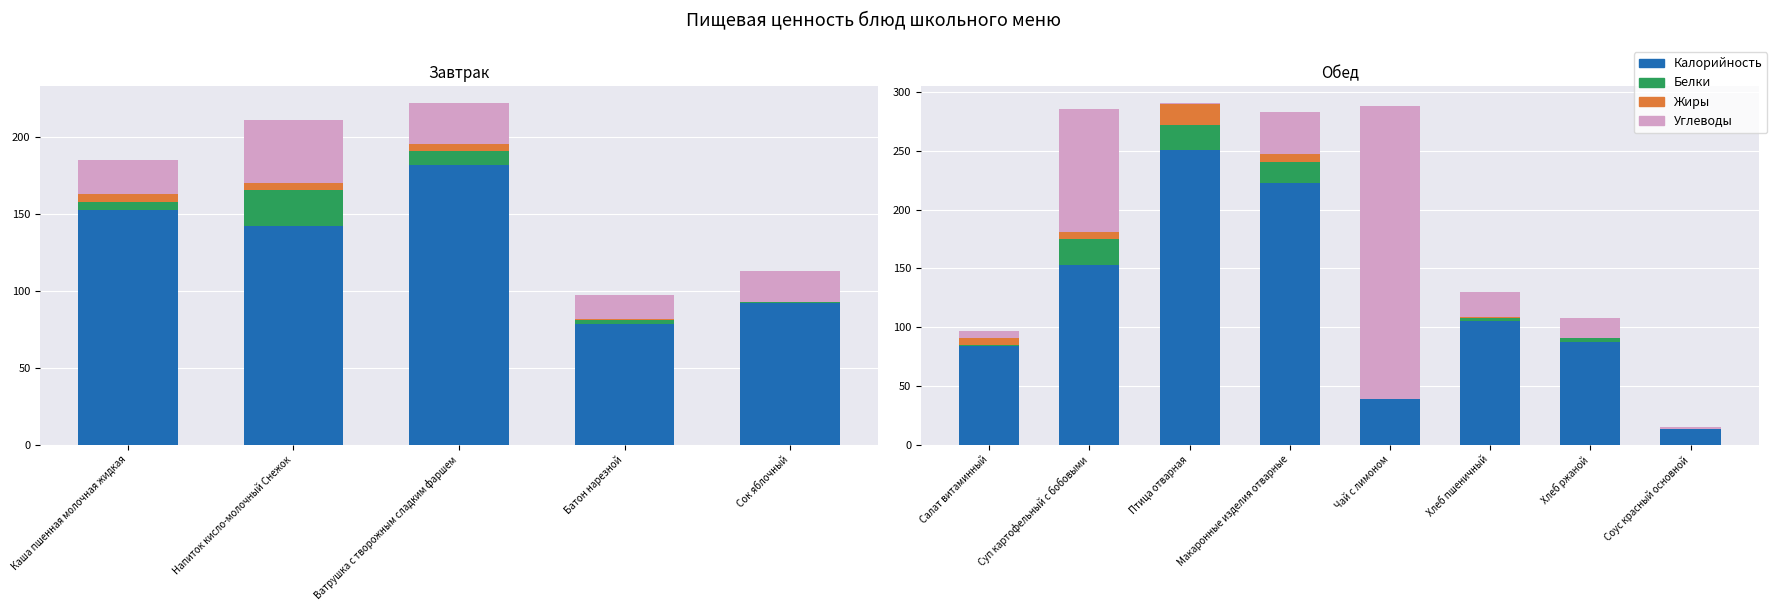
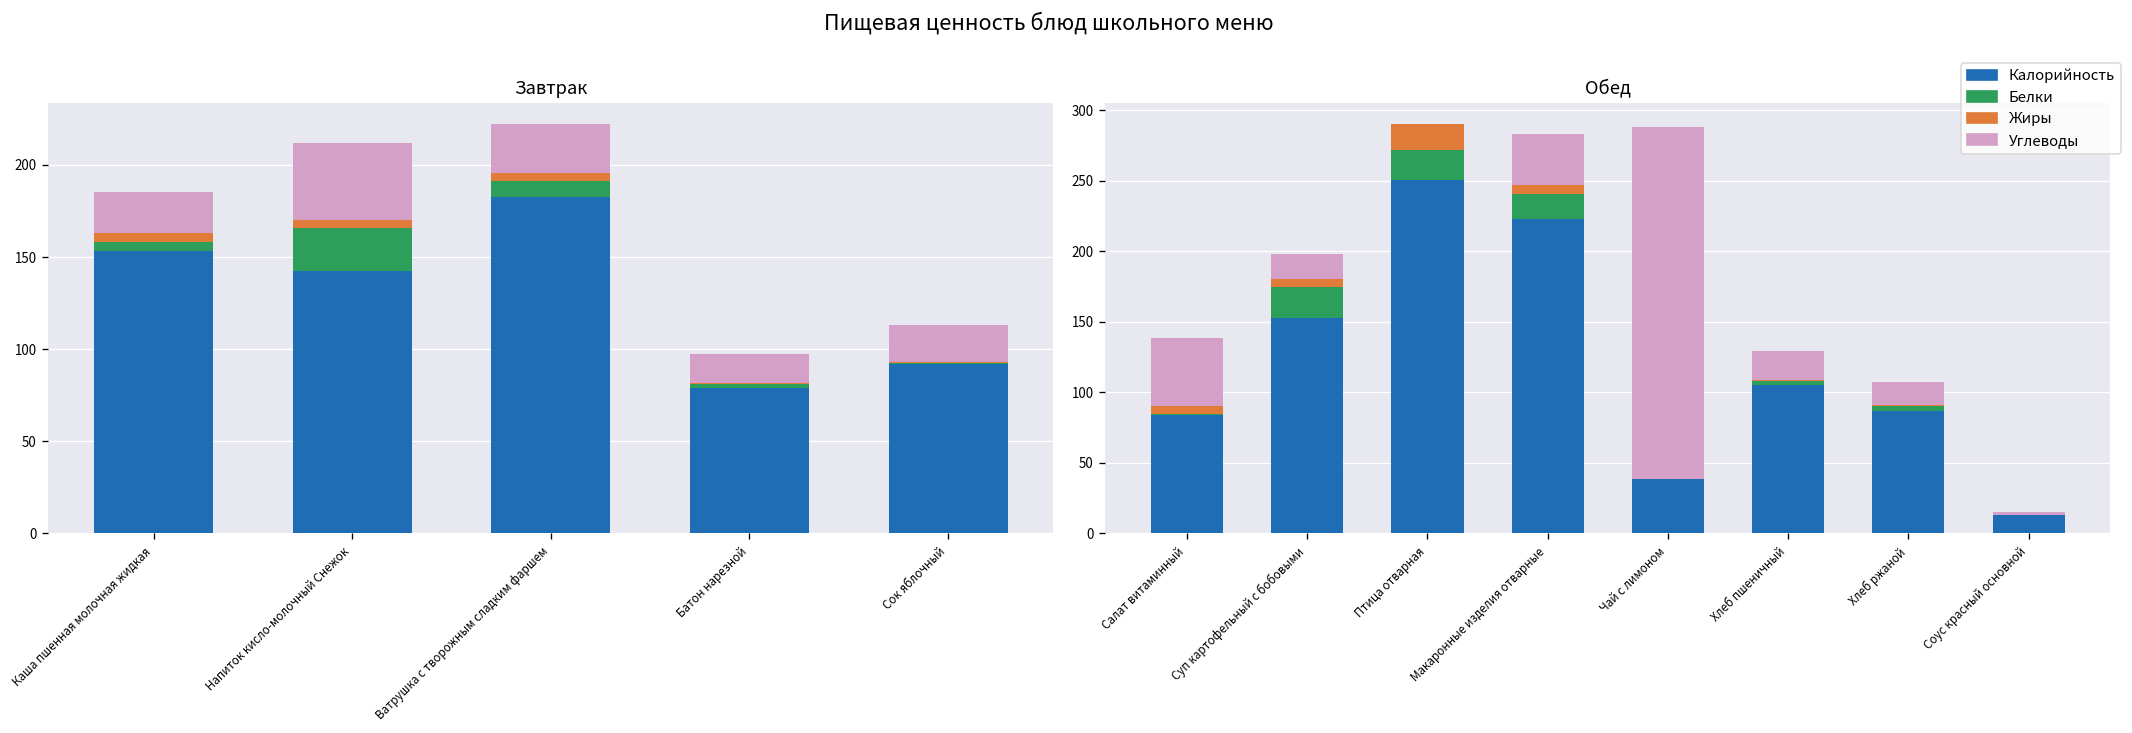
  {
    "Завтрак": {
      "Калорийность": {
        "Каша пшенная молочная жидкая": 153,
        "Напиток кисло-молочный Снежок": 142,
        "Ватрушка с творожным сладким фаршем": 182,
        "Батон нарезной": 79,
        "Сок яблочный": 92
      },
      "Белки": {
        "Каша пшенная молочная жидкая": 5,
        "Напиток кисло-молочный Снежок": 23,
        "Ватрушка с творожным сладким фаршем": 9,
        "Батон нарезной": 2
      },
      "Жиры": {
        "Каша пшенная молочная жидкая": 5,
        "Напиток кисло-молочный Снежок": 5,
        "Ватрушка с творожным сладким фаршем": 4
      },
      "Углеводы": {
        "Каша пшенная молочная жидкая": 22,
        "Напиток кисло-молочный Снежок": 41,
        "Ватрушка с творожным сладким фаршем": 27,
        "Батон нарезной": 15,
        "Сок яблочный": 20
      }
    },
    "Обед": {
      "Калорийность": {
        "Салат витаминный": 84,
        "Суп картофельный с бобовыми": 153,
        "Птица отварная": 251,
        "Макаронные изделия отварные": 223,
        "Чай с лимоном": 38,
        "Хлеб пшеничный": 105,
        "Хлеб ржаной": 87,
        "Соус красный основной": 13
      },
      "Белки": {
        "Суп картофельный с бобовыми": 22,
        "Птица отварная": 21,
        "Макаронные изделия отварные": 18,
        "Хлеб пшеничный": 3,
        "Хлеб ржаной": 3,
        "Соус красный основной": 0
      },
      "Жиры": {
        "Салат витаминный": 6,
        "Суп картофельный с бобовыми": 6,
        "Птица отварная": 18,
        "Макаронные изделия отварные": 6,
        "Соус красный основной": 0
      },
      "Углеводы": {
-       "Салат витаминный": 6,
-       "Суп картофельный с бобовыми": 105,
+       "Салат витаминный": 48,
+       "Суп картофельный с бобовыми": 17,
        "Макаронные изделия отварные": 36,
        "Чай с лимоном": 250,
        "Хлеб пшеничный": 21,
        "Хлеб ржаной": 17
      }
    }
  }
